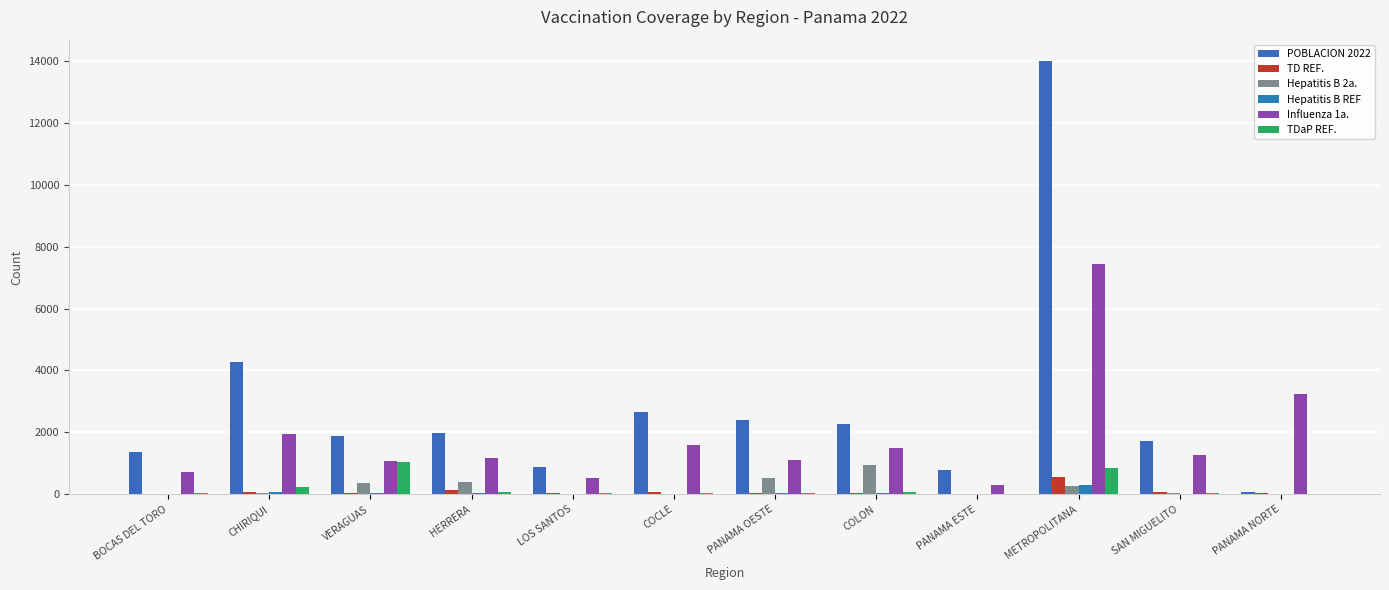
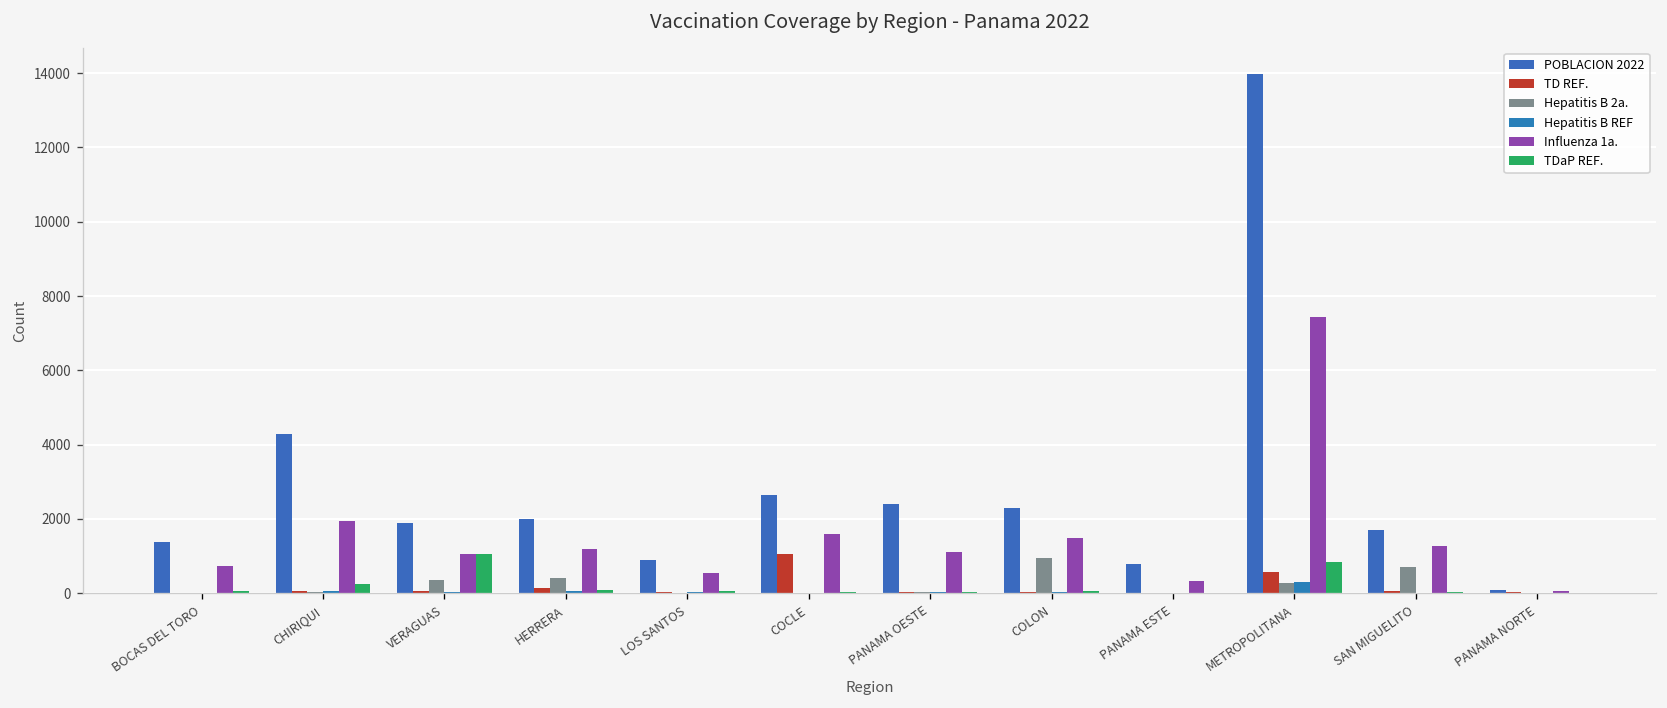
  {
    "TD REF.": {
      "HERRERA": 100,
-     "COCLE": 100,
+     "COCLE": 1000,
      "METROPOLITANA": 600
    },
    "Hepatitis B 2a.": {
      "VERAGUAS": 400,
      "HERRERA": 400,
-     "PANAMA OESTE": 500,
+     "PANAMA OESTE": 0,
      "COLON": 900,
      "METROPOLITANA": 300,
-     "SAN MIGUELITO": 0,
+     "SAN MIGUELITO": 700,
      "PANAMA NORTE": 0
    },
    "Influenza 1a.": {
      "BOCAS DEL TORO": 700,
      "CHIRIQUI": 2000,
      "VERAGUAS": 1100,
      "HERRERA": 1200,
      "LOS SANTOS": 500,
      "COCLE": 1600,
      "PANAMA OESTE": 1100,
      "COLON": 1500,
      "PANAMA ESTE": 300,
      "METROPOLITANA": 7400,
      "SAN MIGUELITO": 1300,
-     "PANAMA NORTE": 3200
+     "PANAMA NORTE": 100
    },
    "TDaP REF.": {
      "CHIRIQUI": 200,
      "VERAGUAS": 1000,
      "METROPOLITANA": 800,
      "PANAMA NORTE": 0
    }
  }
